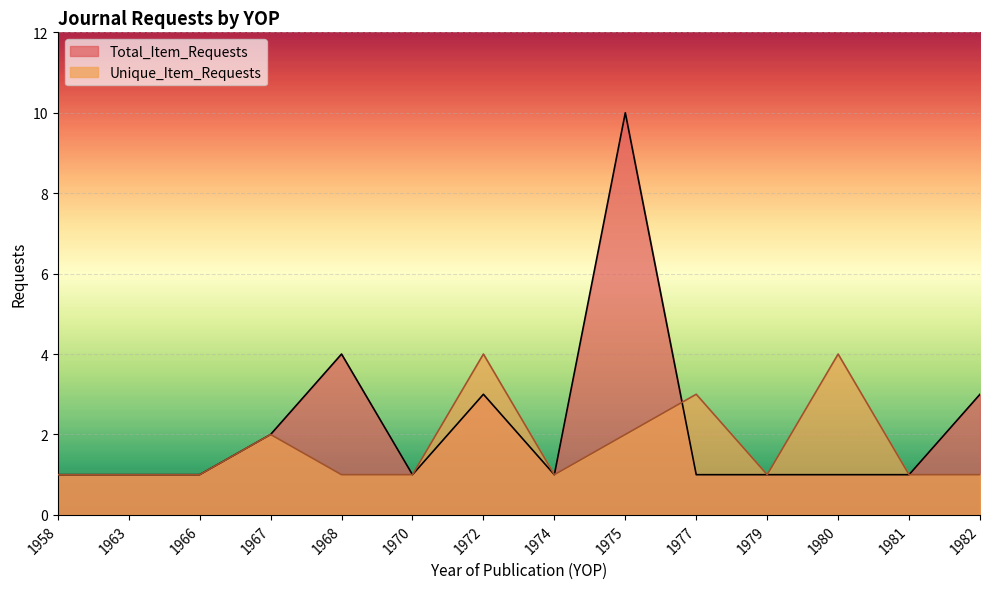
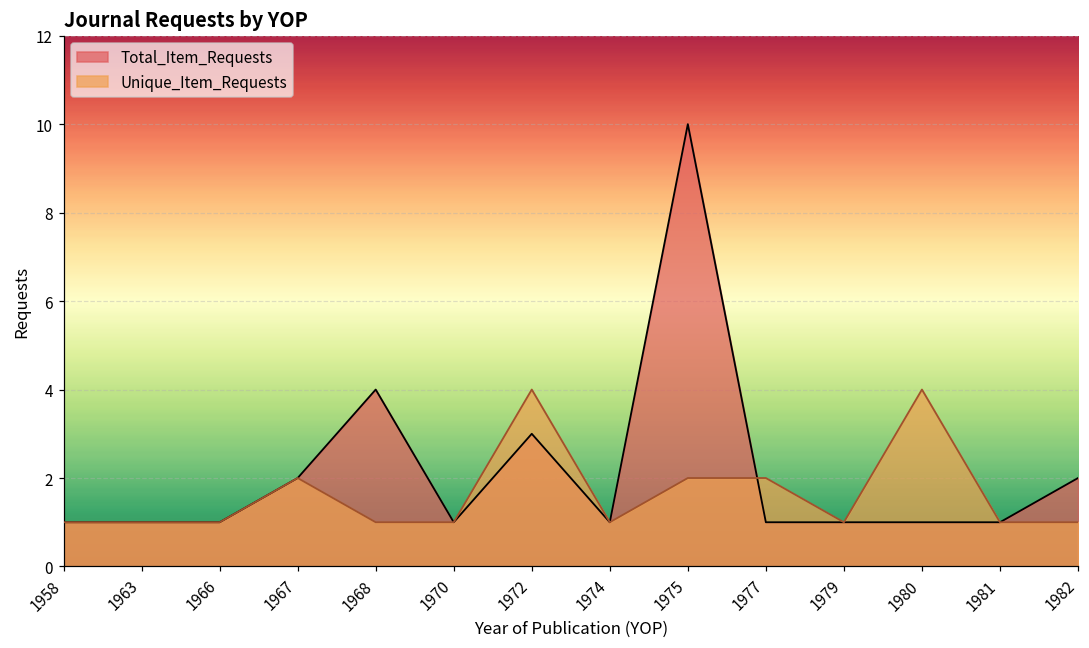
  {
    "Total_Item_Requests": {
      "1968": 4,
      "1972": 3,
      "1975": 10,
      "1977": 1,
      "1980": 1,
-     "1982": 3
+     "1982": 2
    },
    "Unique_Item_Requests": {
      "1968": 1,
      "1972": 4,
      "1975": 2,
-     "1977": 3,
+     "1977": 2,
      "1980": 4,
      "1982": 1
    }
  }
